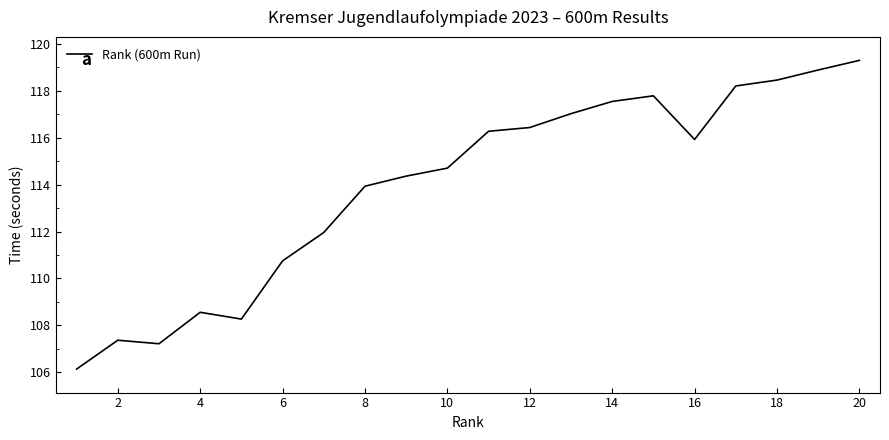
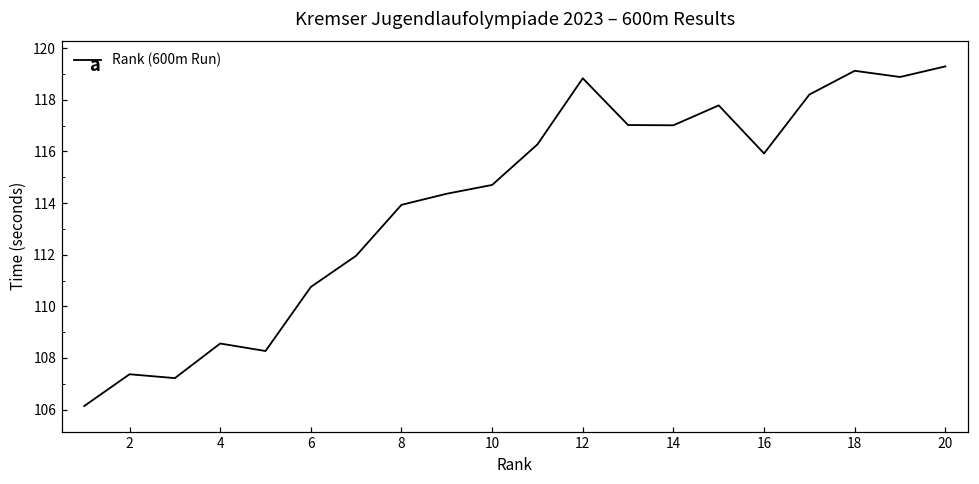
  {
    "2": 107.4,
    "4": 108.6,
    "6": 110.8,
    "8": 113.9,
    "10": 114.7,
-   "12": 116.4,
-   "14": 117.5,
+   "12": 118.8,
+   "14": 117.0,
    "16": 115.9,
-   "18": 118.5,
+   "18": 119.1,
    "20": 119.3
  }
